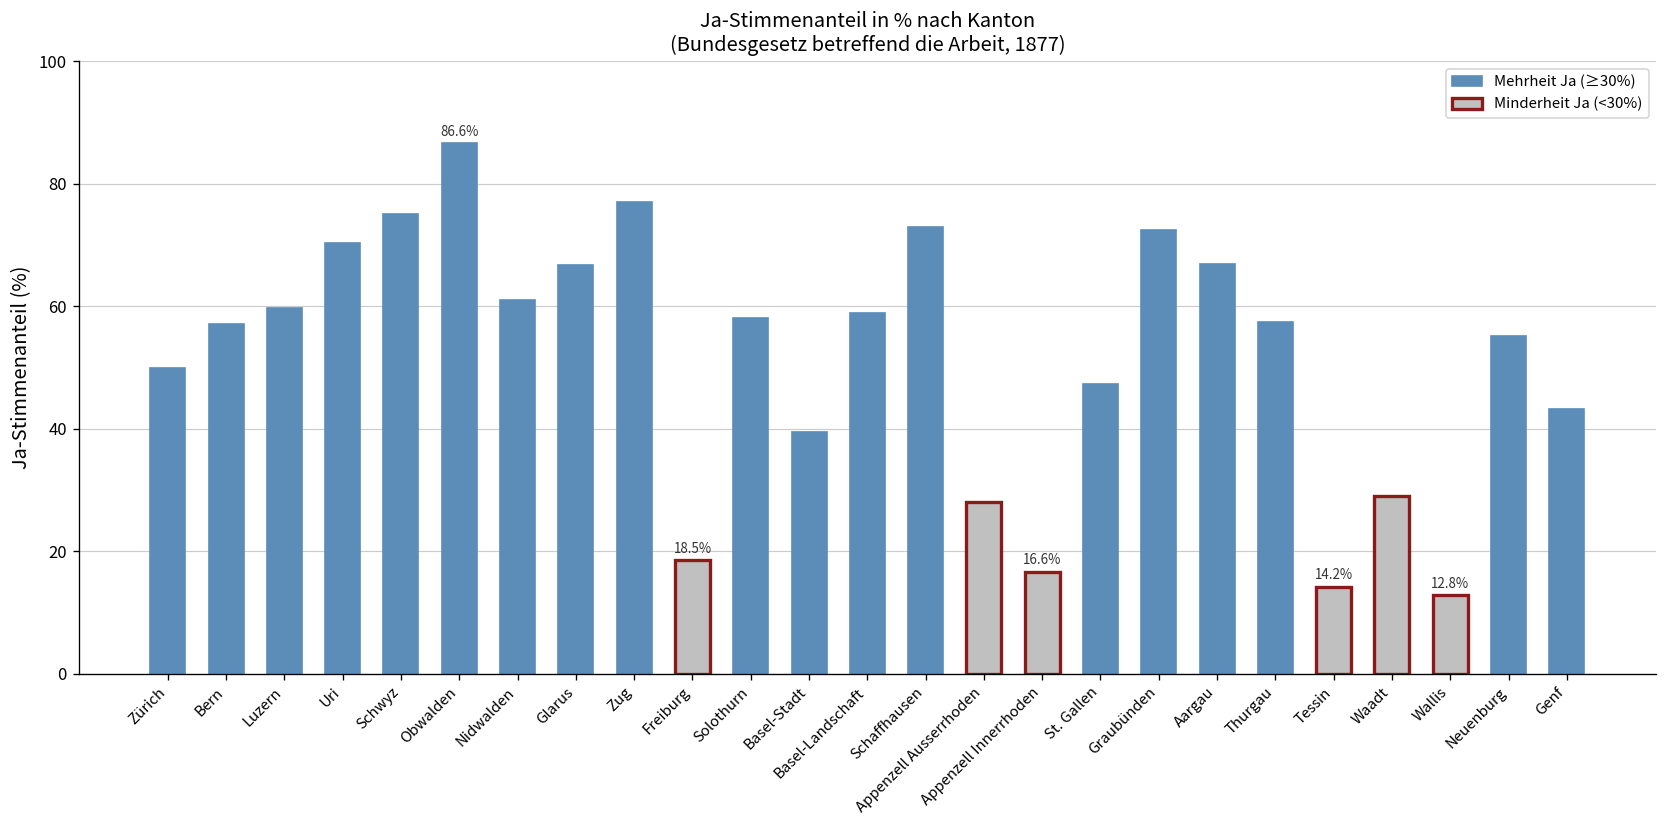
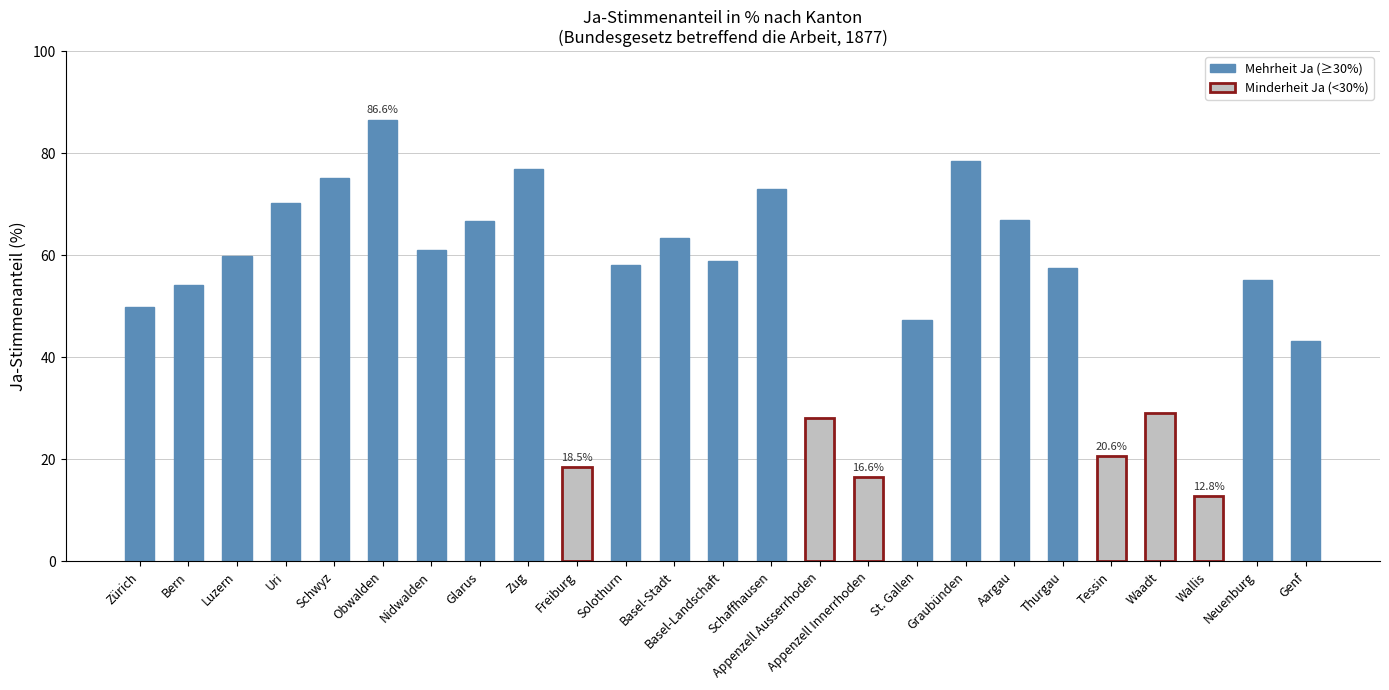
  {
-   "Bern": "57",
+   "Bern": "54",
    "Obwalden": "86.6%",
    "Freiburg": "18.5%",
-   "Basel-Stadt": "40",
+   "Basel-Stadt": "63",
    "Appenzell Innerrhoden": "16.6%",
-   "Graubünden": "73",
-   "Tessin": "14.2%",
+   "Graubünden": "79",
+   "Tessin": "20.6%",
    "Wallis": "12.8%"
  }
